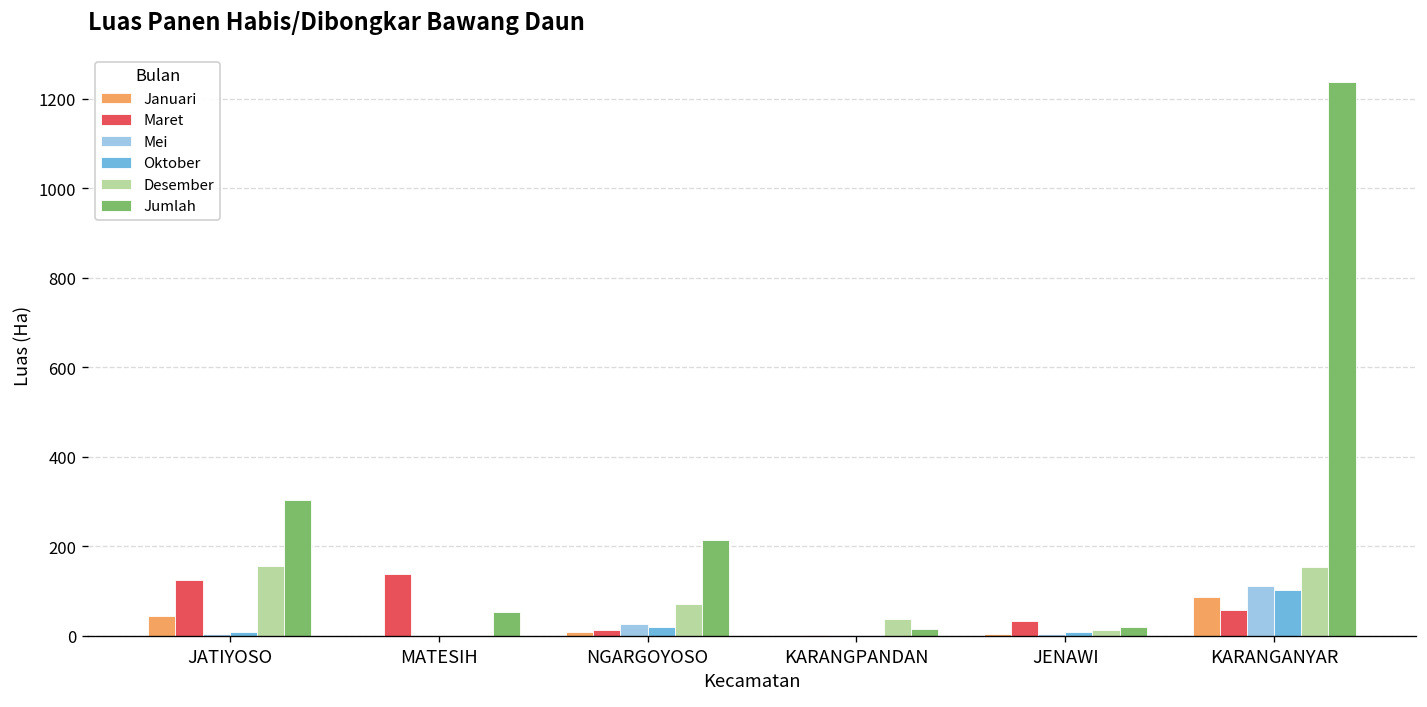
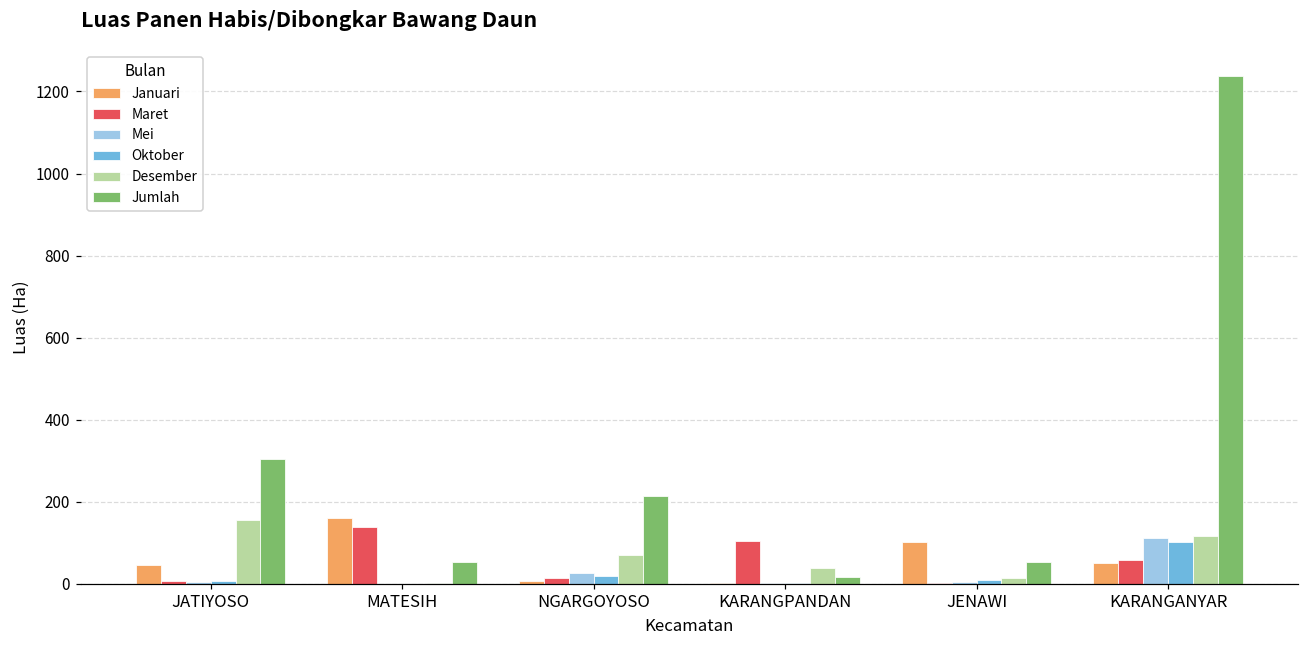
  {
    "Januari": {
      "JATIYOSO": 50,
-     "MATESIH": 0,
+     "MATESIH": 160,
      "NGARGOYOSO": 10,
-     "JENAWI": 0,
-     "KARANGANYAR": 90
+     "JENAWI": 100,
+     "KARANGANYAR": 50
    },
    "Maret": {
-     "JATIYOSO": 120,
+     "JATIYOSO": 10,
      "MATESIH": 140,
      "NGARGOYOSO": 10,
-     "KARANGPANDAN": 0,
-     "JENAWI": 30,
+     "KARANGPANDAN": 110,
+     "JENAWI": 0,
      "KARANGANYAR": 60
    },
    "Desember": {
      "JATIYOSO": 160,
      "NGARGOYOSO": 70,
      "KARANGPANDAN": 40,
      "JENAWI": 10,
-     "KARANGANYAR": 150
+     "KARANGANYAR": 120
    },
    "Jumlah": {
      "JATIYOSO": 300,
      "MATESIH": 50,
      "NGARGOYOSO": 220,
      "KARANGPANDAN": 20,
-     "JENAWI": 20,
+     "JENAWI": 50,
      "KARANGANYAR": 1240
    }
  }
